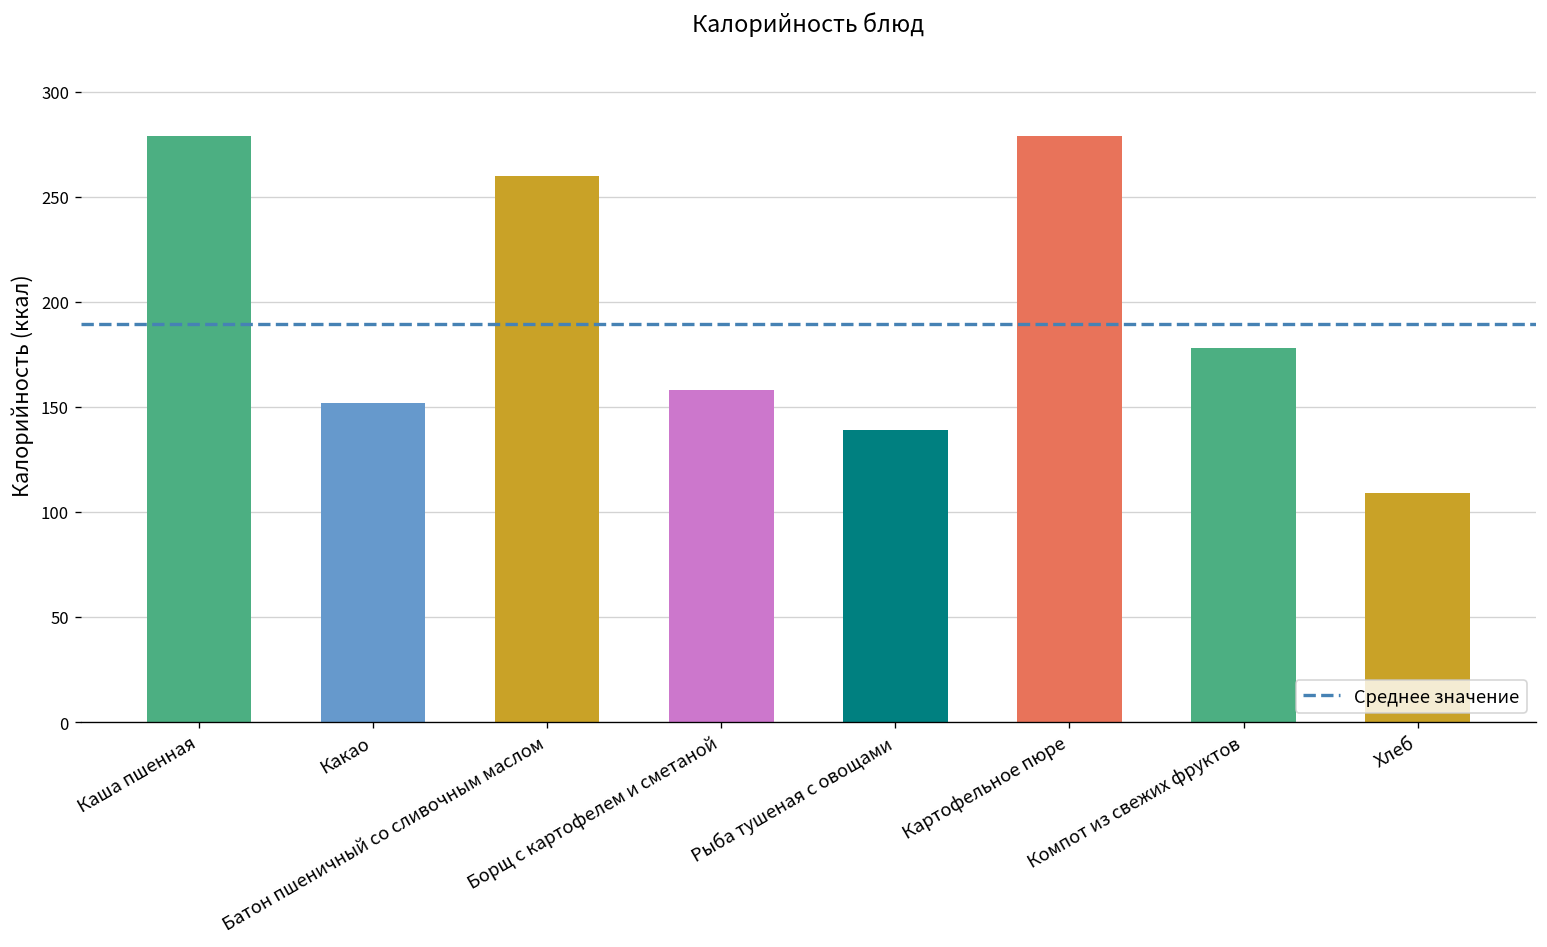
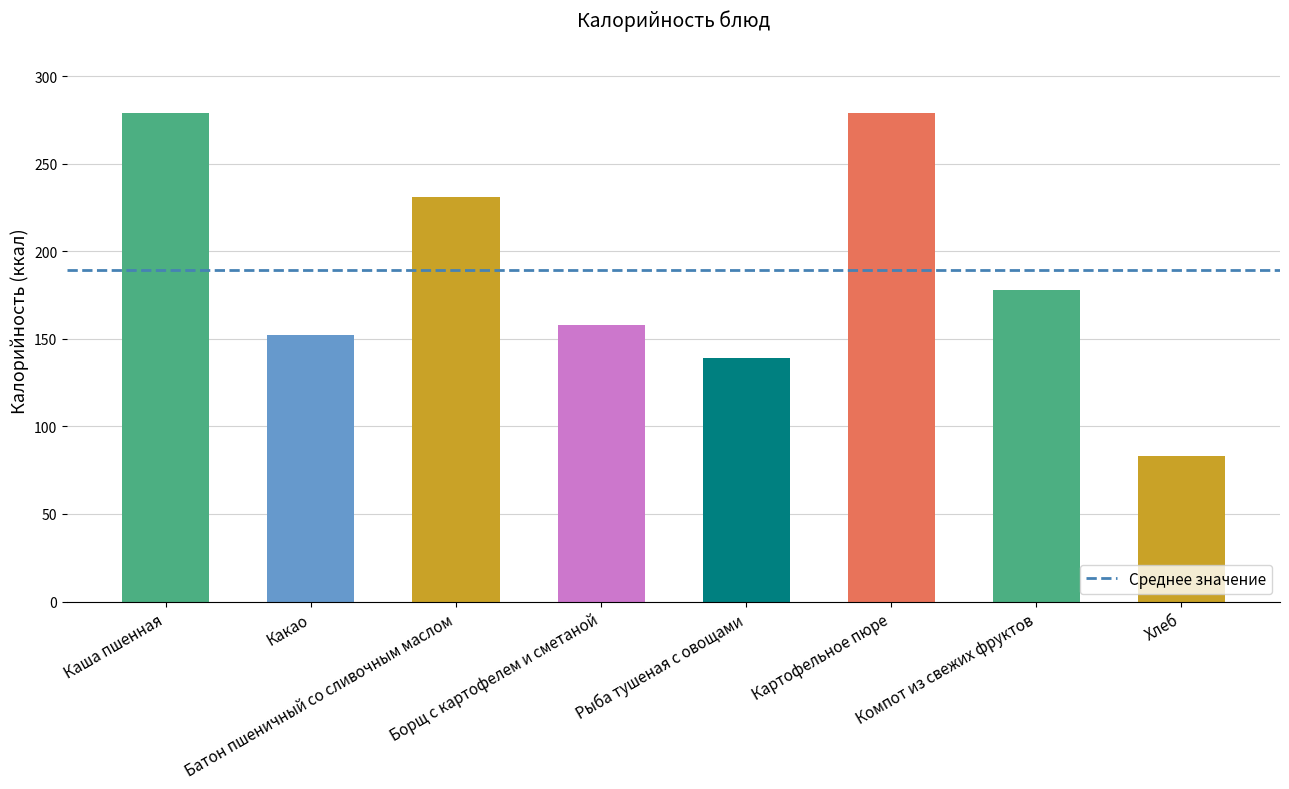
  {
    "Каша пшенная": 279,
    "Какао": 152,
-   "Батон пшеничный со сливочным маслом": 260,
+   "Батон пшеничный со сливочным маслом": 231,
    "Борщ с картофелем и сметаной": 158,
    "Рыба тушеная с овощами": 139,
    "Картофельное пюре": 279,
    "Компот из свежих фруктов": 178,
-   "Хлеб": 109
+   "Хлеб": 83
  }
